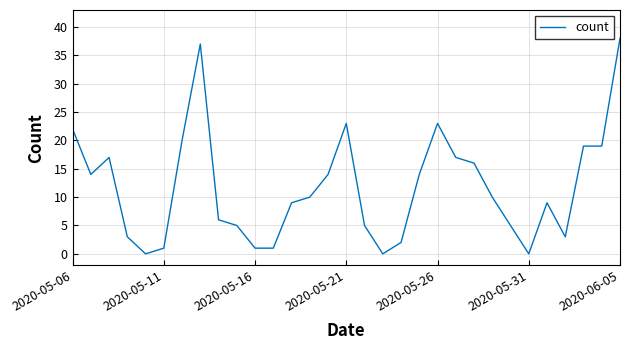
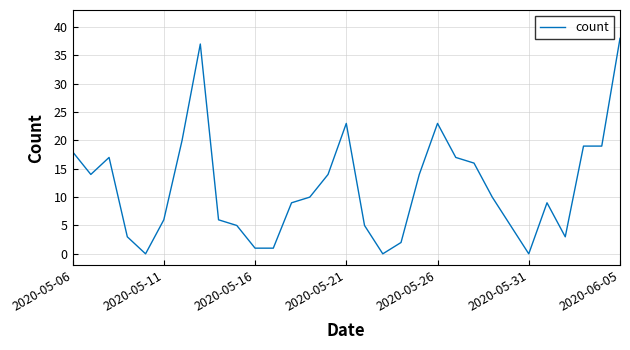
  {
-   "2020-05-06": 22,
-   "2020-05-11": 1,
+   "2020-05-06": 18,
+   "2020-05-11": 6,
    "2020-05-16": 1,
    "2020-05-21": 23,
    "2020-05-26": 23,
    "2020-05-31": 0,
    "2020-06-05": 38
  }
